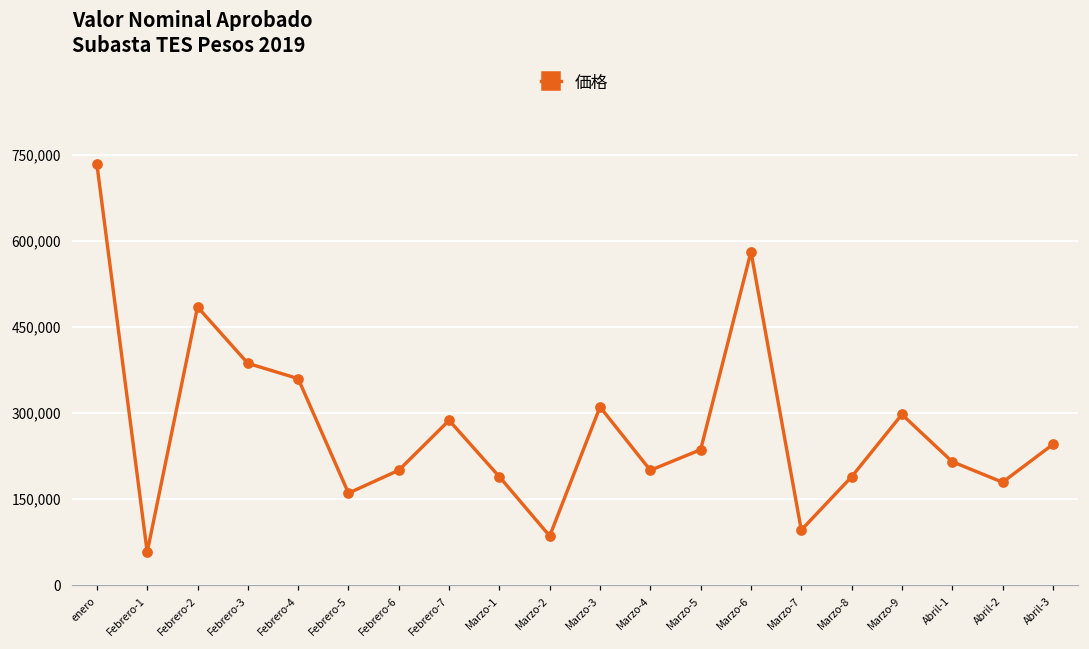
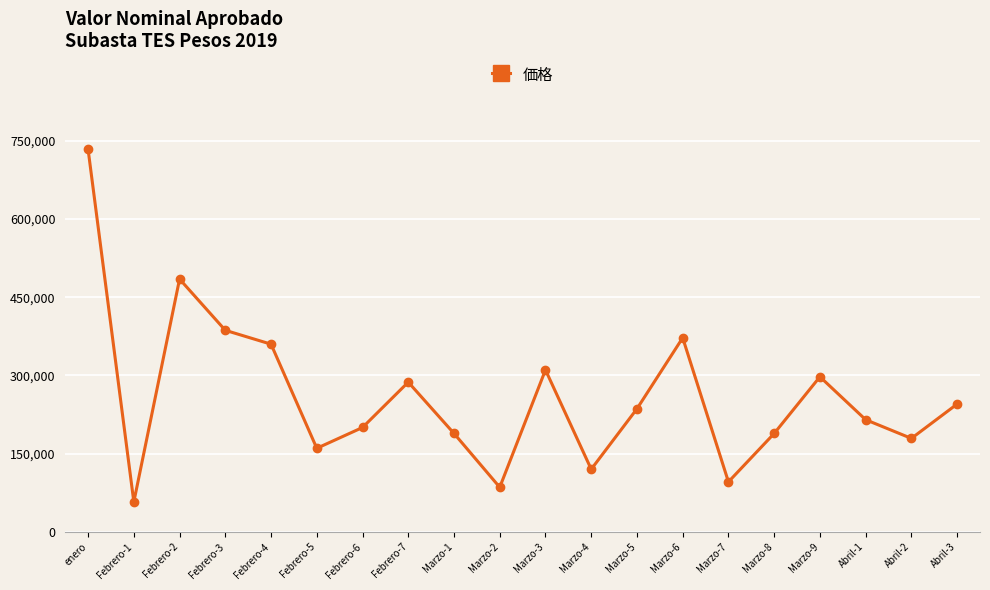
  {
    "enero": "730,000",
    "Febrero-1": "60,000",
    "Febrero-2": "480,000",
    "Febrero-3": "390,000",
    "Febrero-4": "360,000",
    "Febrero-5": "160,000",
    "Febrero-6": "200,000",
    "Febrero-7": "290,000",
    "Marzo-1": "190,000",
    "Marzo-2": "90,000",
    "Marzo-3": "310,000",
-   "Marzo-4": "200,000",
+   "Marzo-4": "120,000",
    "Marzo-5": "240,000",
-   "Marzo-6": "580,000",
+   "Marzo-6": "370,000",
    "Marzo-7": "100,000",
    "Marzo-8": "190,000",
    "Marzo-9": "300,000",
    "Abril-1": "220,000",
    "Abril-2": "180,000",
    "Abril-3": "250,000"
  }
